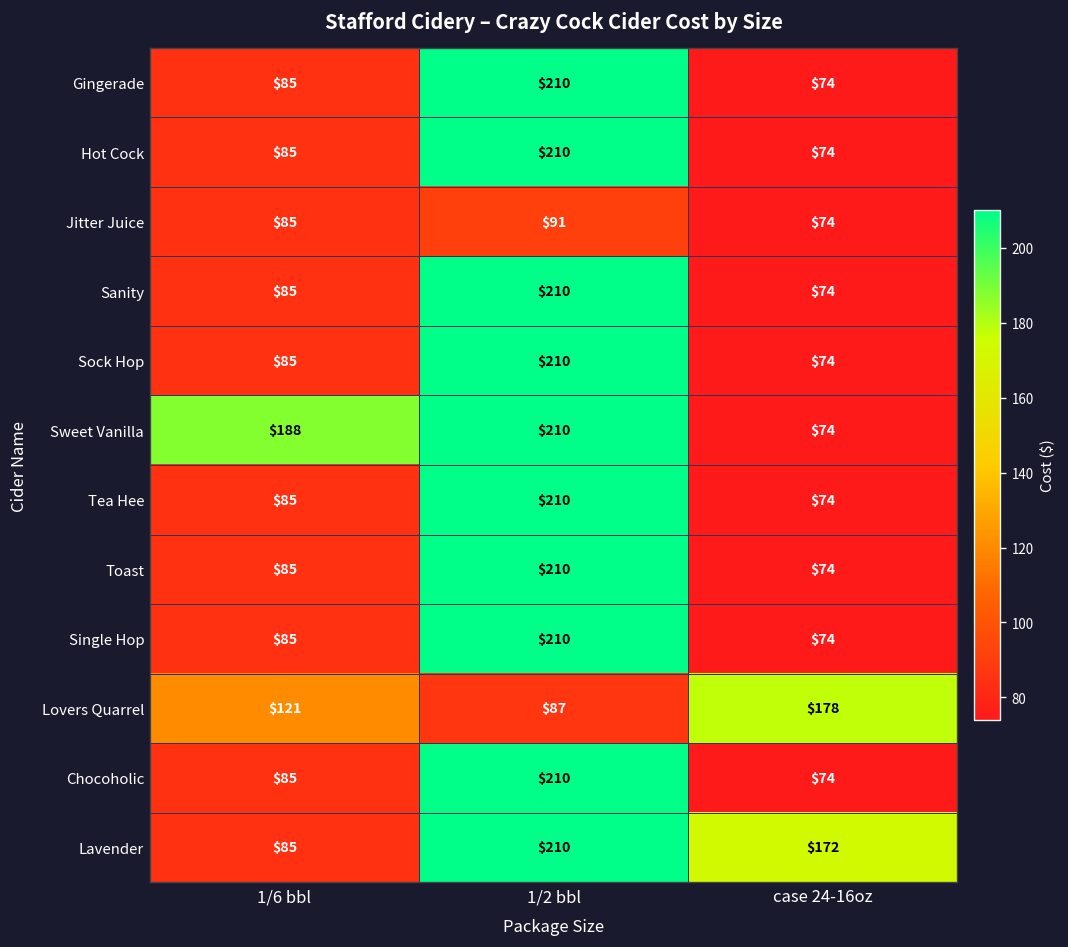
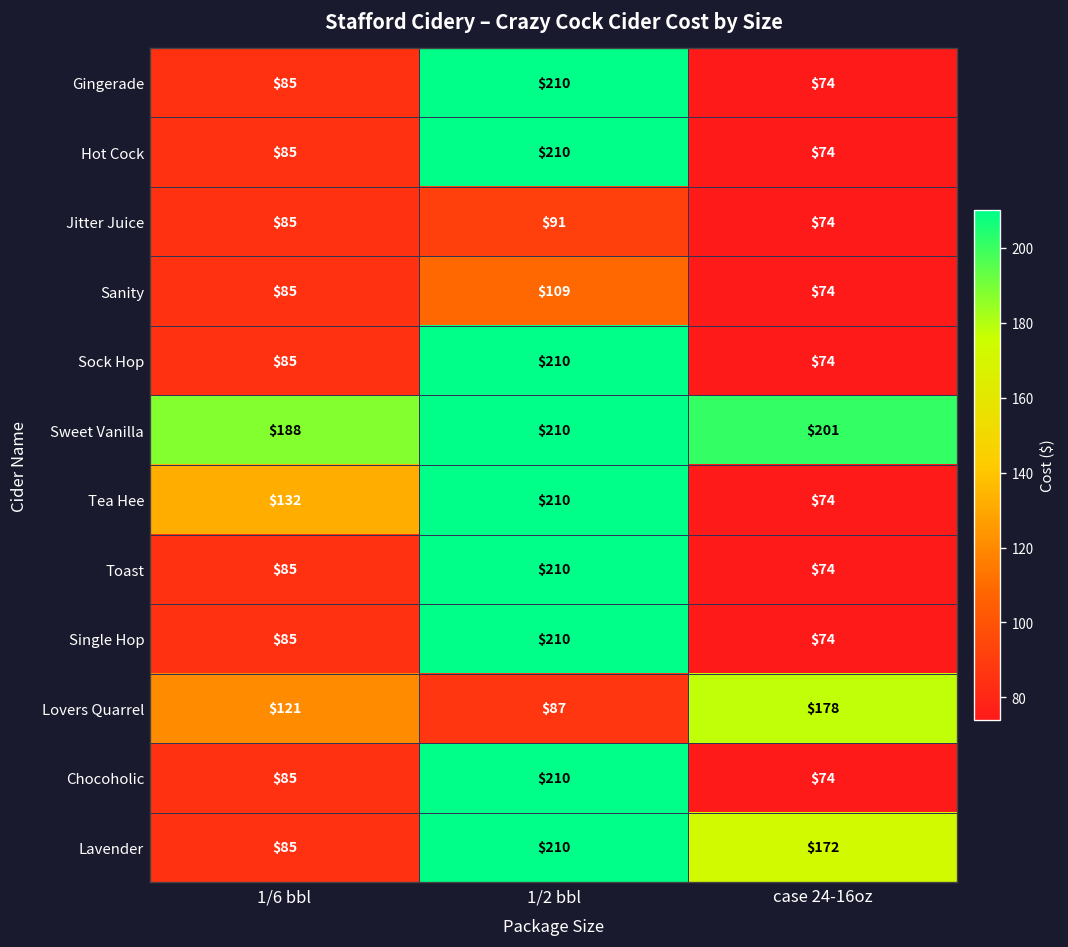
  {
    "Gingerade": {
      "1/6 bbl": "$85",
      "1/2 bbl": "$210",
      "case 24-16oz": "$74"
    },
    "Hot Cock": {
      "1/6 bbl": "$85",
      "1/2 bbl": "$210",
      "case 24-16oz": "$74"
    },
    "Jitter Juice": {
      "1/6 bbl": "$85",
      "1/2 bbl": "$91",
      "case 24-16oz": "$74"
    },
    "Sanity": {
      "1/6 bbl": "$85",
-     "1/2 bbl": "$210",
+     "1/2 bbl": "$109",
      "case 24-16oz": "$74"
    },
    "Sock Hop": {
      "1/6 bbl": "$85",
      "1/2 bbl": "$210",
      "case 24-16oz": "$74"
    },
    "Sweet Vanilla": {
      "1/6 bbl": "$188",
      "1/2 bbl": "$210",
-     "case 24-16oz": "$74"
+     "case 24-16oz": "$201"
    },
    "Tea Hee": {
-     "1/6 bbl": "$85",
+     "1/6 bbl": "$132",
      "1/2 bbl": "$210",
      "case 24-16oz": "$74"
    },
    "Toast": {
      "1/6 bbl": "$85",
      "1/2 bbl": "$210",
      "case 24-16oz": "$74"
    },
    "Single Hop": {
      "1/6 bbl": "$85",
      "1/2 bbl": "$210",
      "case 24-16oz": "$74"
    },
    "Lovers Quarrel": {
      "1/6 bbl": "$121",
      "1/2 bbl": "$87",
      "case 24-16oz": "$178"
    },
    "Chocoholic": {
      "1/6 bbl": "$85",
      "1/2 bbl": "$210",
      "case 24-16oz": "$74"
    },
    "Lavender": {
      "1/6 bbl": "$85",
      "1/2 bbl": "$210",
      "case 24-16oz": "$172"
    }
  }
